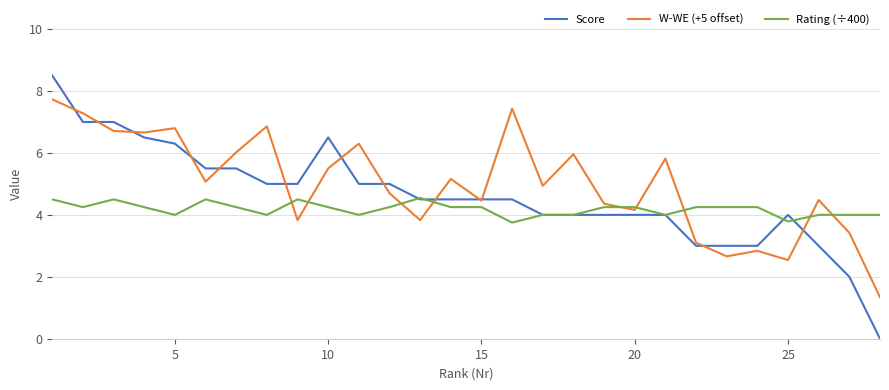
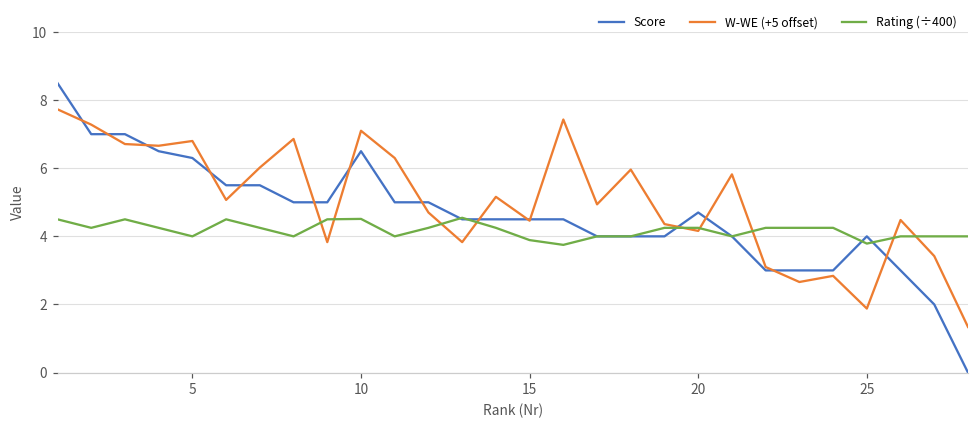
  {
    "Score": {
      "5": 6.3,
      "10": 6.5,
-     "20": 4.0,
+     "20": 4.7,
      "25": 4.0
    },
    "W-WE (+5 offset)": {
      "5": 6.8,
-     "10": 5.5,
+     "10": 7.1,
      "20": 4.2,
-     "25": 2.5
+     "25": 1.9
    },
    "Rating (÷400)": {
      "5": 4.0,
-     "10": 4.3,
-     "15": 4.3,
+     "10": 4.5,
+     "15": 3.9,
      "20": 4.3,
      "25": 3.8
    }
  }
